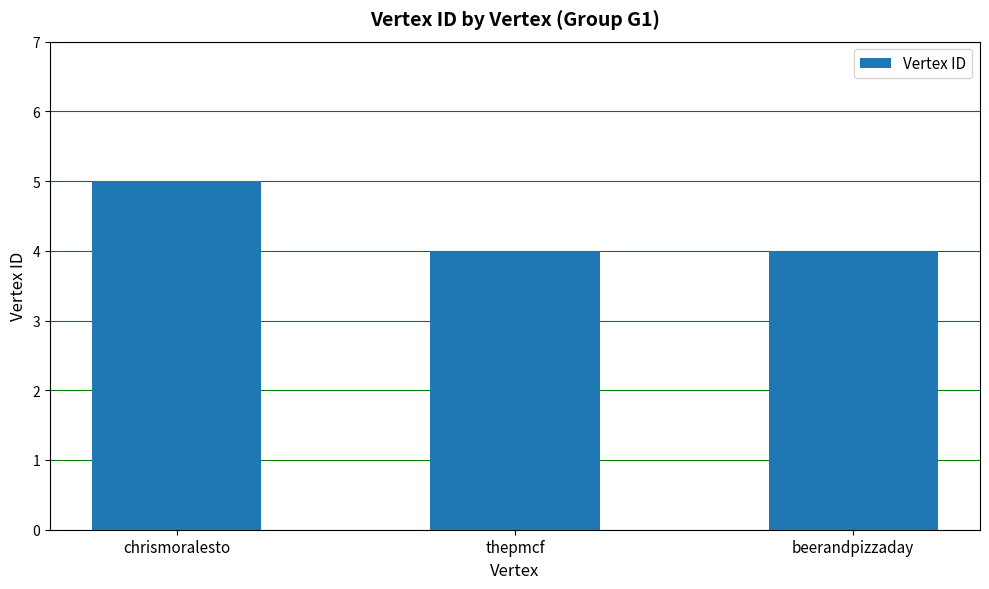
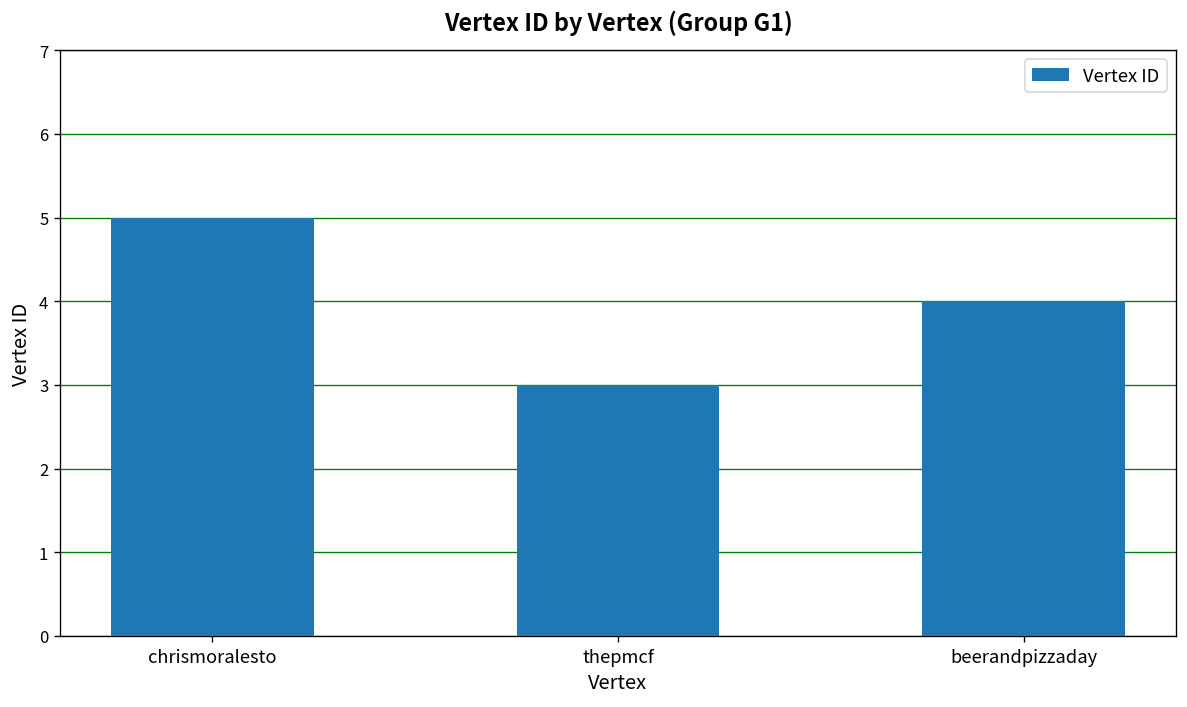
  {
    "chrismoralesto": 5,
-   "thepmcf": 4,
+   "thepmcf": 3,
    "beerandpizzaday": 4
  }
